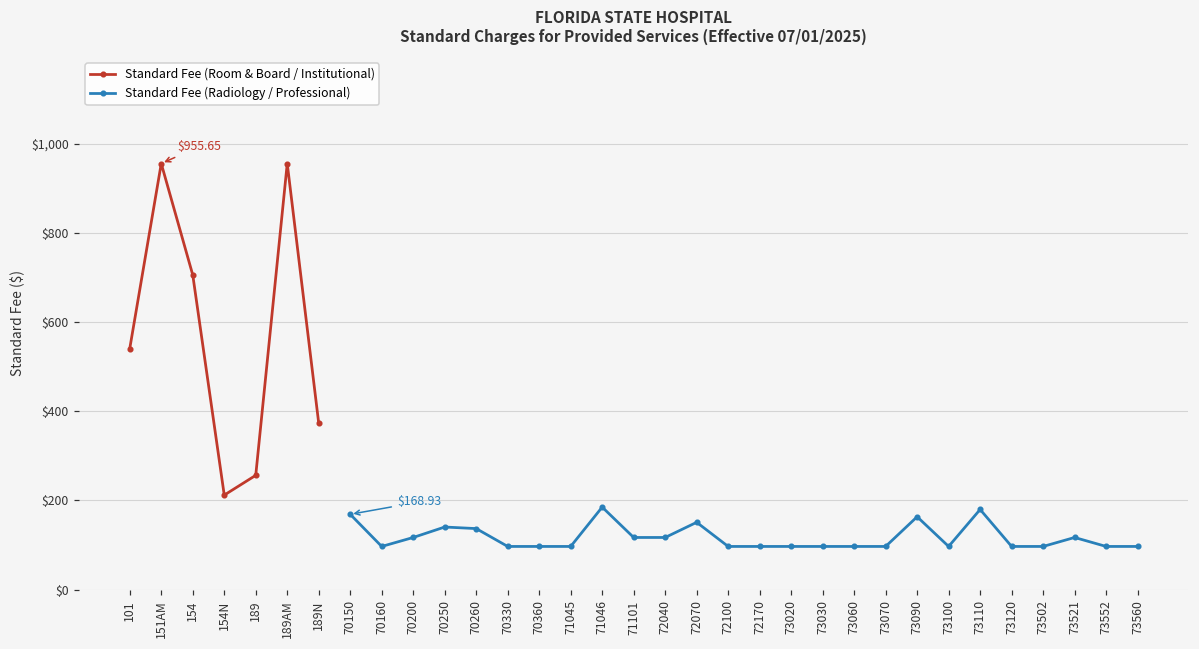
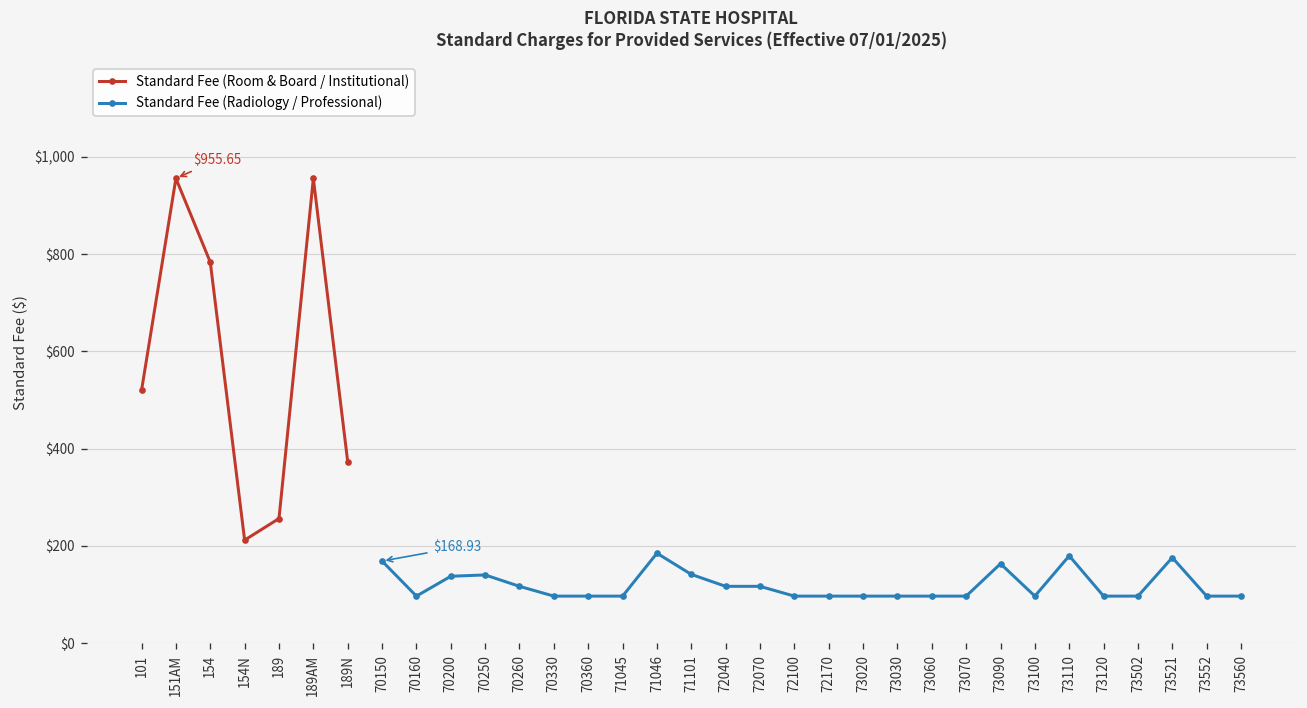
  {
    "Standard Fee (Room & Board / Institutional)": {
-     "101": "$540",
-     "154": "$710",
+     "101": "$520",
+     "154": "$780",
      "154N": "$210",
      "189": "$260",
      "189AM": "$960",
      "189N": "$370"
    },
    "Standard Fee (Radiology / Professional)": {
      "70160": "$100",
-     "70200": "$120",
+     "70200": "$140",
      "70250": "$140",
-     "70260": "$140",
+     "70260": "$120",
      "70330": "$100",
      "70360": "$100",
      "71045": "$100",
      "71046": "$190",
-     "71101": "$120",
+     "71101": "$140",
      "72040": "$120",
-     "72070": "$150",
+     "72070": "$120",
      "72100": "$100",
      "72170": "$100",
      "73020": "$100",
      "73030": "$100",
      "73060": "$100",
      "73070": "$100",
      "73090": "$160",
      "73100": "$100",
      "73110": "$180",
      "73120": "$100",
      "73502": "$100",
-     "73521": "$120",
+     "73521": "$180",
      "73552": "$100",
      "73560": "$100"
    }
  }
